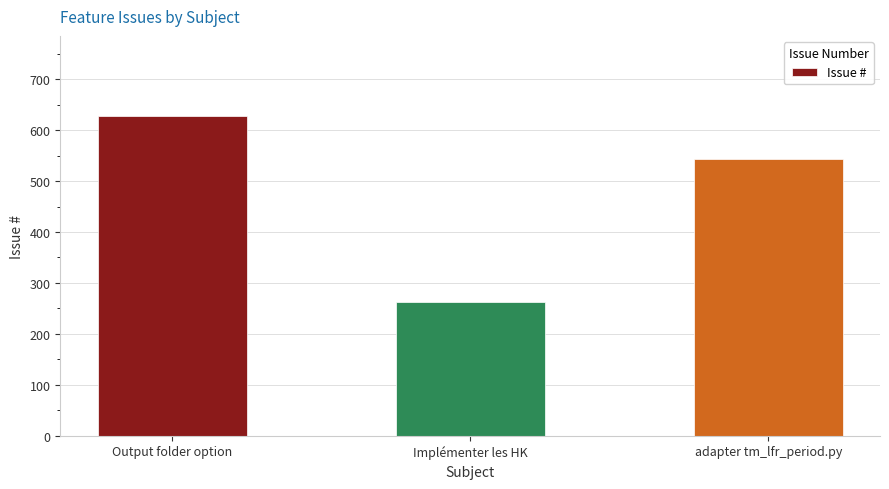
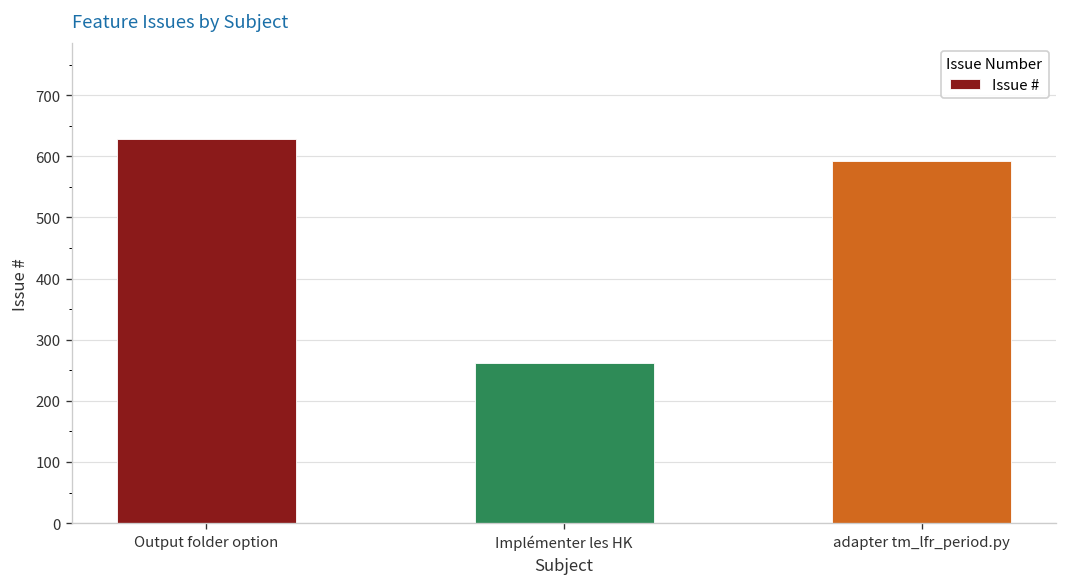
  {
    "Output folder option": 630,
    "Implémenter les HK": 260,
-   "adapter tm_lfr_period.py": 540
+   "adapter tm_lfr_period.py": 590
  }
